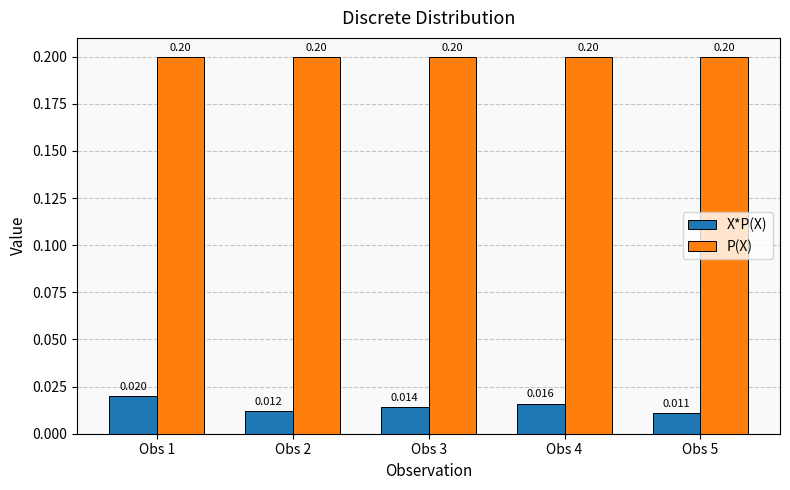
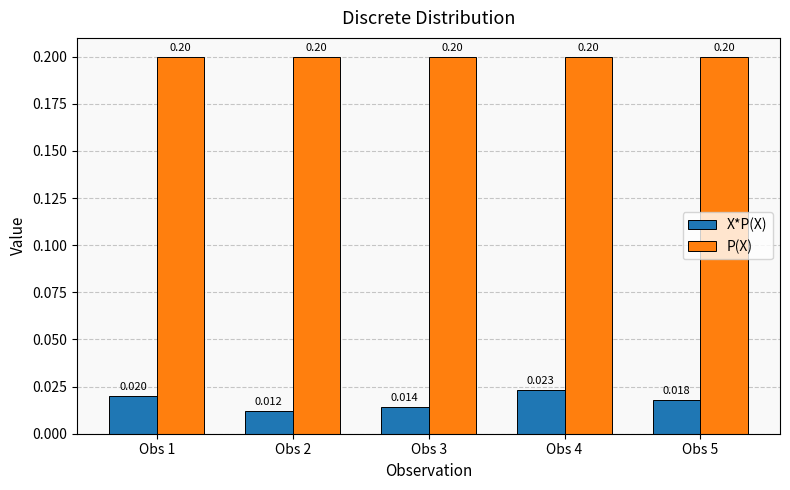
  {
    "X*P(X)": {
      "Obs 1": 0.020,
      "Obs 2": 0.012,
      "Obs 3": 0.014,
-     "Obs 4": 0.016,
-     "Obs 5": 0.011
+     "Obs 4": 0.023,
+     "Obs 5": 0.018
    },
    "P(X)": {
      "Obs 1": 0.20,
      "Obs 2": 0.20,
      "Obs 3": 0.20,
      "Obs 4": 0.20,
      "Obs 5": 0.20
    }
  }
